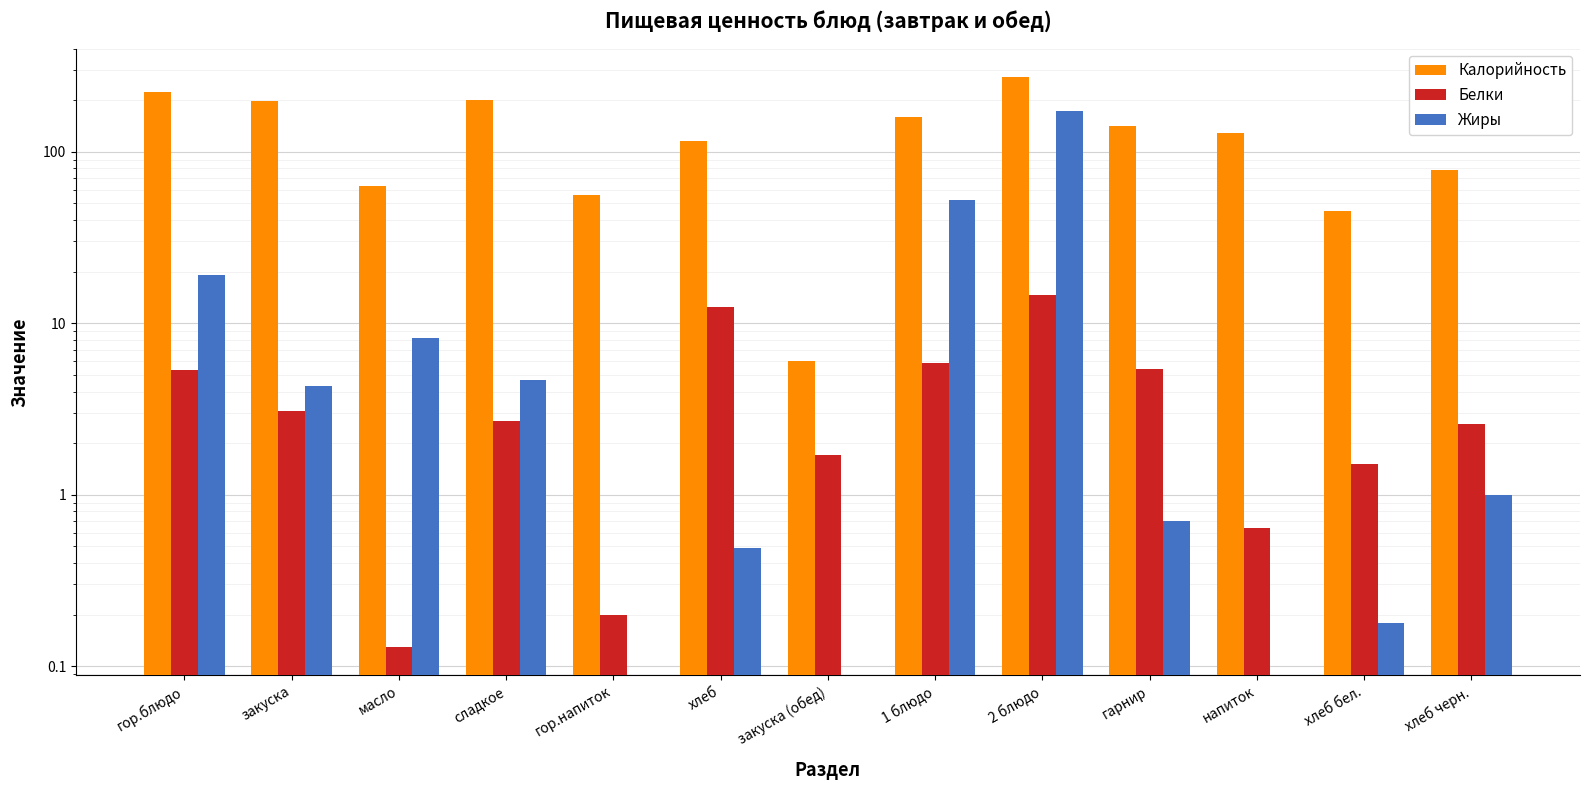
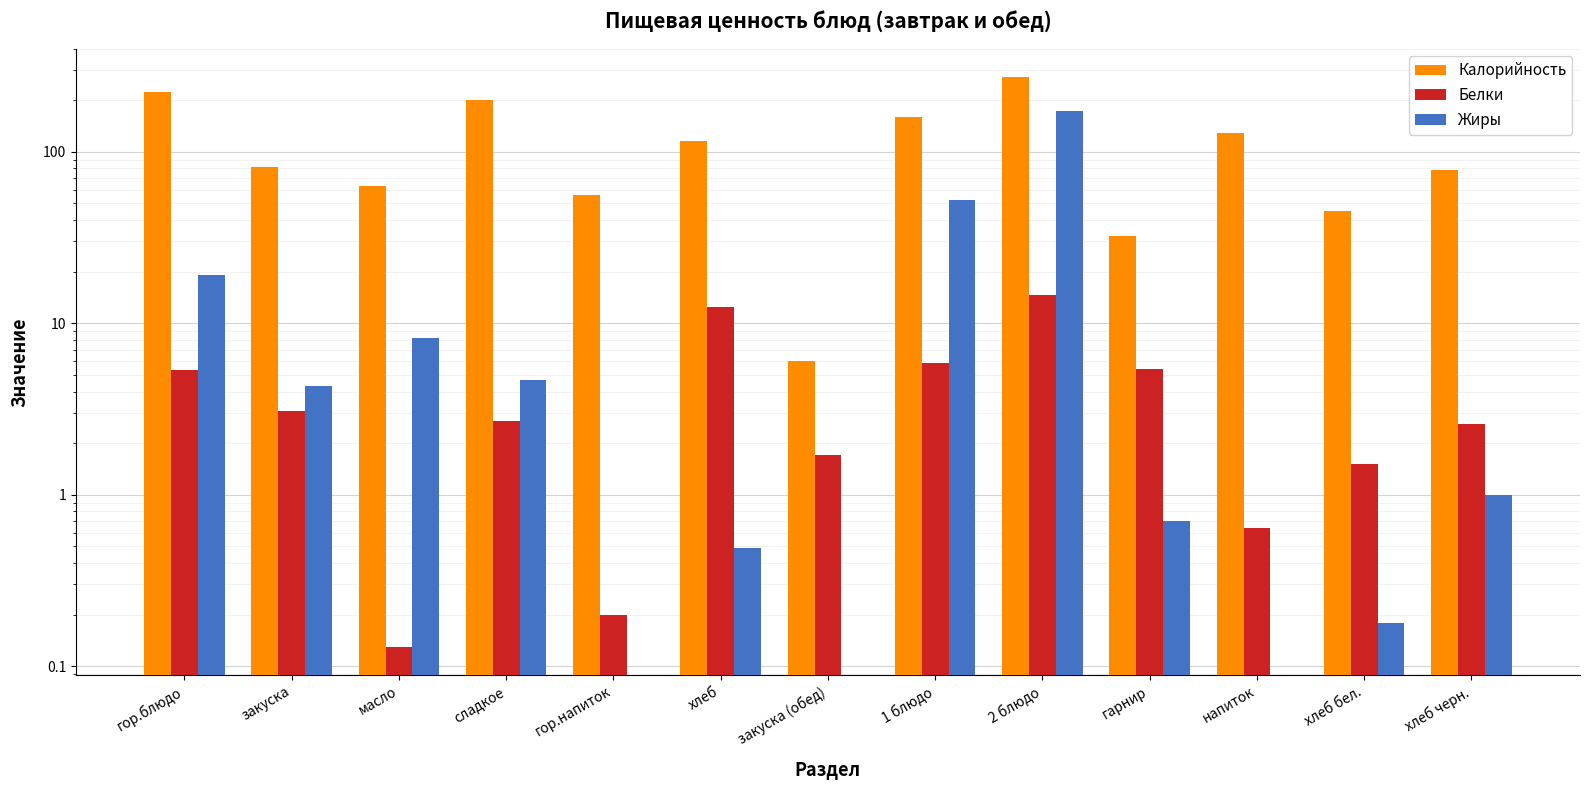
  {
    "Калорийность": {
      "гор.блюдо": 220,
-     "закуска": 200,
+     "закуска": 80,
      "масло": 63,
      "сладкое": 200,
      "гор.напиток": 56,
      "хлеб": 120,
      "закуска (обед)": 6,
      "1 блюдо": 160,
      "2 блюдо": 270,
-     "гарнир": 140,
+     "гарнир": 32,
      "напиток": 130,
      "хлеб бел.": 45,
      "хлеб черн.": 80
    },
    "Белки": {
      "гор.блюдо": 5.3,
      "закуска": 3,
      "масло": 0.13,
      "сладкое": 2.7,
      "гор.напиток": 0.20,
      "хлеб": 13,
      "закуска (обед)": 1.7,
      "1 блюдо": 6,
      "2 блюдо": 15,
      "гарнир": 5.4,
      "напиток": 0.64,
      "хлеб бел.": 1.5,
      "хлеб черн.": 2.6
    },
    "Жиры": {
      "гор.блюдо": 19,
      "закуска": 4.3,
      "масло": 8,
      "сладкое": 4.7,
      "хлеб": 0.49,
      "1 блюдо": 52,
      "2 блюдо": 170,
      "гарнир": 0.70,
      "хлеб бел.": 0.18,
      "хлеб черн.": 1
    }
  }
